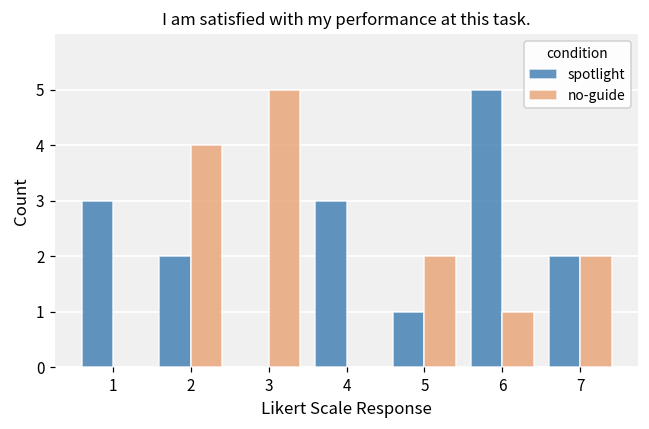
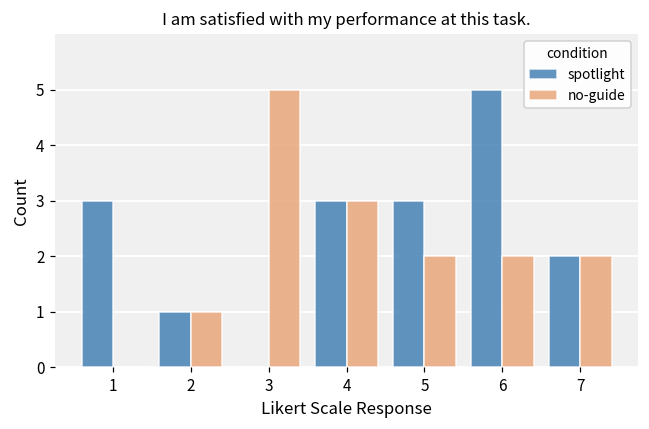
  {
    "spotlight": {
      "1": 3,
-     "2": 2,
+     "2": 1,
      "3": 0,
      "4": 3,
-     "5": 1,
+     "5": 3,
      "6": 5,
      "7": 2
    },
    "no-guide": {
      "1": 0,
-     "2": 4,
+     "2": 1,
      "3": 5,
-     "4": 0,
+     "4": 3,
      "5": 2,
-     "6": 1,
+     "6": 2,
      "7": 2
    }
  }
